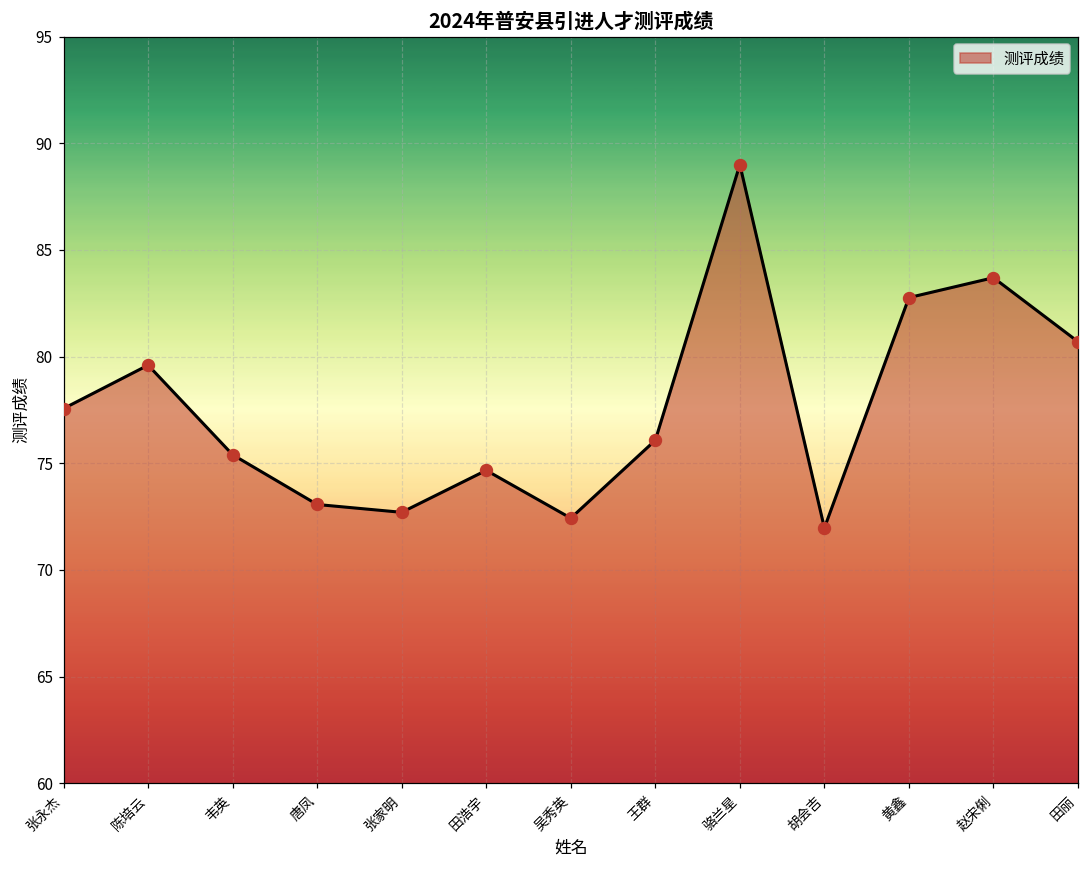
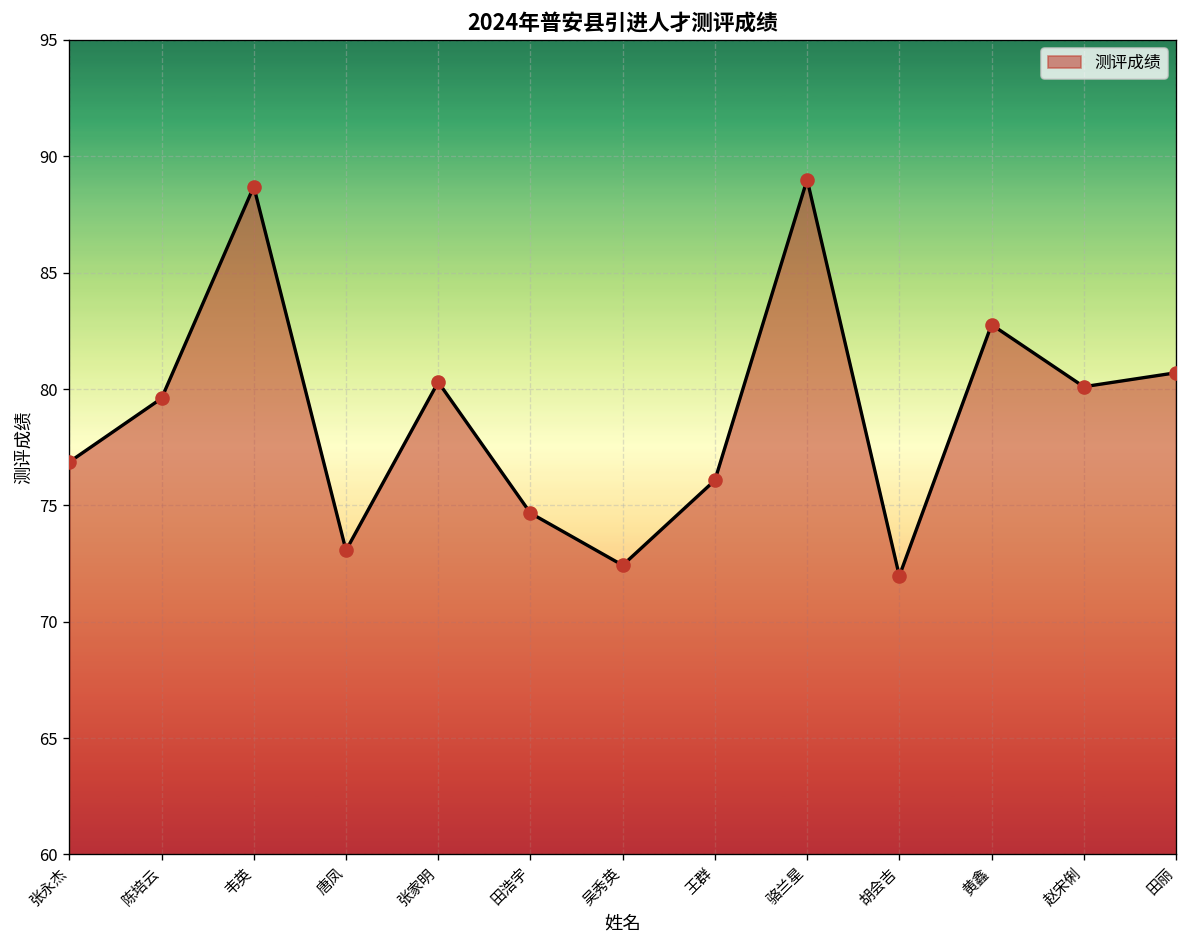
  {
-   "张永杰": 77.6,
+   "张永杰": 76.9,
    "陈培云": 79.6,
-   "韦英": 75.4,
+   "韦英": 88.7,
    "唐凤": 73.1,
-   "张家明": 72.7,
+   "张家明": 80.3,
    "田浩宇": 74.7,
    "吴秀英": 72.4,
    "王群": 76.1,
    "骆兰星": 89.0,
    "胡会吉": 72.0,
    "黄鑫": 82.8,
-   "赵宋俐": 83.7,
+   "赵宋俐": 80.1,
    "田丽": 80.7
  }
